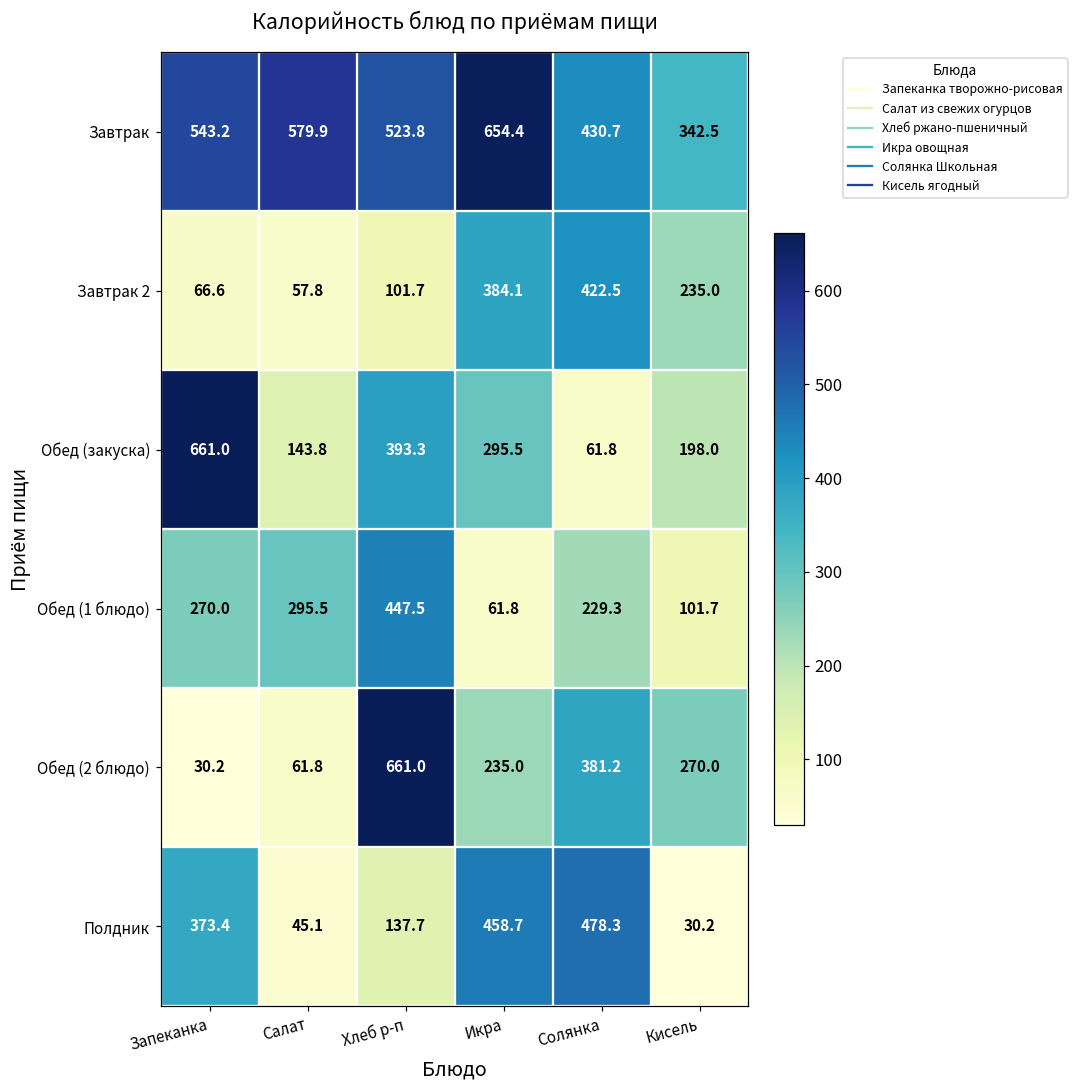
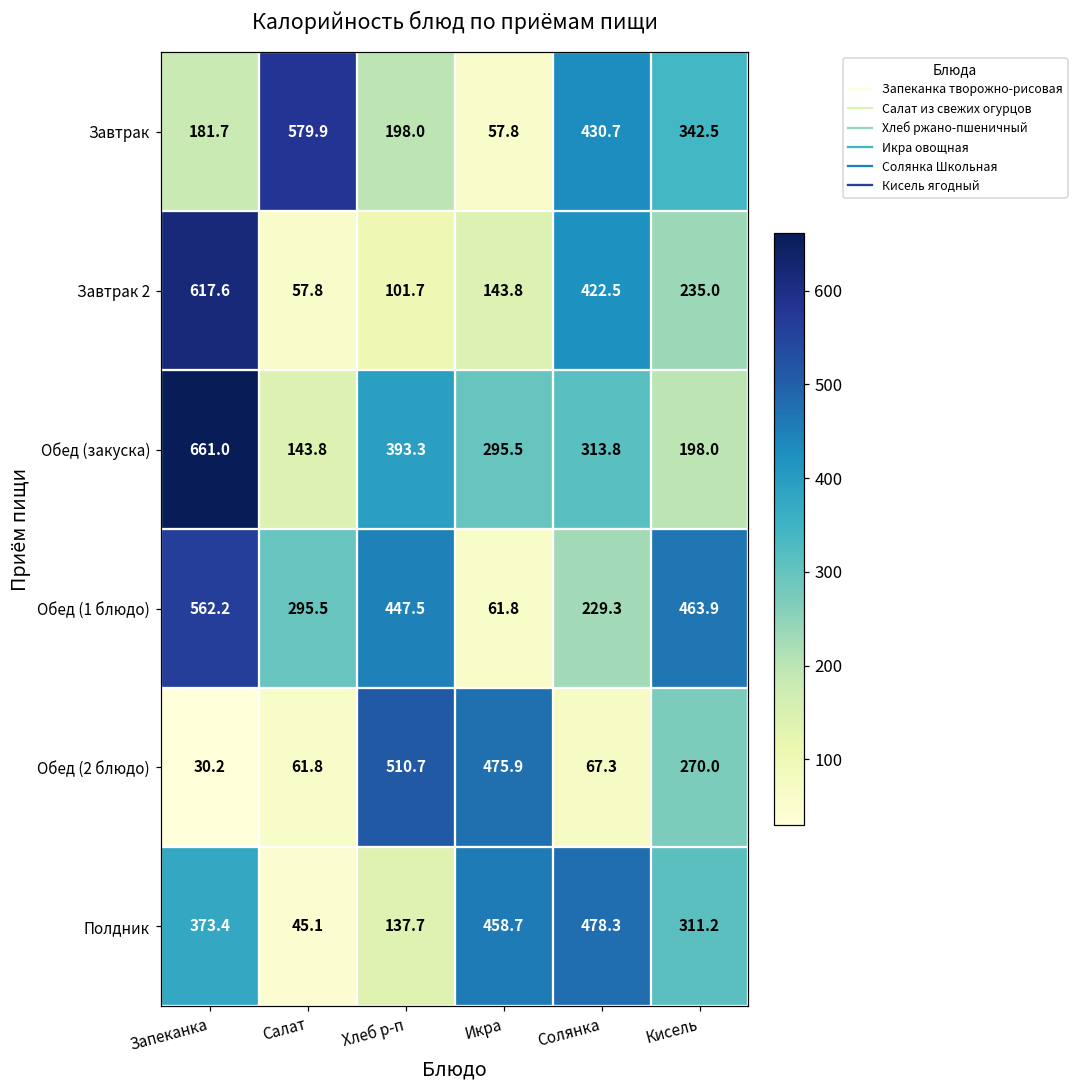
  {
    "Завтрак": {
-     "Запеканка": 543.2,
+     "Запеканка": 181.7,
      "Салат": 579.9,
-     "Хлеб р-п": 523.8,
-     "Икра": 654.4,
+     "Хлеб р-п": 198.0,
+     "Икра": 57.8,
      "Солянка": 430.7,
      "Кисель": 342.5
    },
    "Завтрак 2": {
-     "Запеканка": 66.6,
+     "Запеканка": 617.6,
      "Салат": 57.8,
      "Хлеб р-п": 101.7,
-     "Икра": 384.1,
+     "Икра": 143.8,
      "Солянка": 422.5,
      "Кисель": 235.0
    },
    "Обед (закуска)": {
      "Запеканка": 661.0,
      "Салат": 143.8,
      "Хлеб р-п": 393.3,
      "Икра": 295.5,
-     "Солянка": 61.8,
+     "Солянка": 313.8,
      "Кисель": 198.0
    },
    "Обед (1 блюдо)": {
-     "Запеканка": 270.0,
+     "Запеканка": 562.2,
      "Салат": 295.5,
      "Хлеб р-п": 447.5,
      "Икра": 61.8,
      "Солянка": 229.3,
-     "Кисель": 101.7
+     "Кисель": 463.9
    },
    "Обед (2 блюдо)": {
      "Запеканка": 30.2,
      "Салат": 61.8,
-     "Хлеб р-п": 661.0,
-     "Икра": 235.0,
-     "Солянка": 381.2,
+     "Хлеб р-п": 510.7,
+     "Икра": 475.9,
+     "Солянка": 67.3,
      "Кисель": 270.0
    },
    "Полдник": {
      "Запеканка": 373.4,
      "Салат": 45.1,
      "Хлеб р-п": 137.7,
      "Икра": 458.7,
      "Солянка": 478.3,
-     "Кисель": 30.2
+     "Кисель": 311.2
    }
  }
